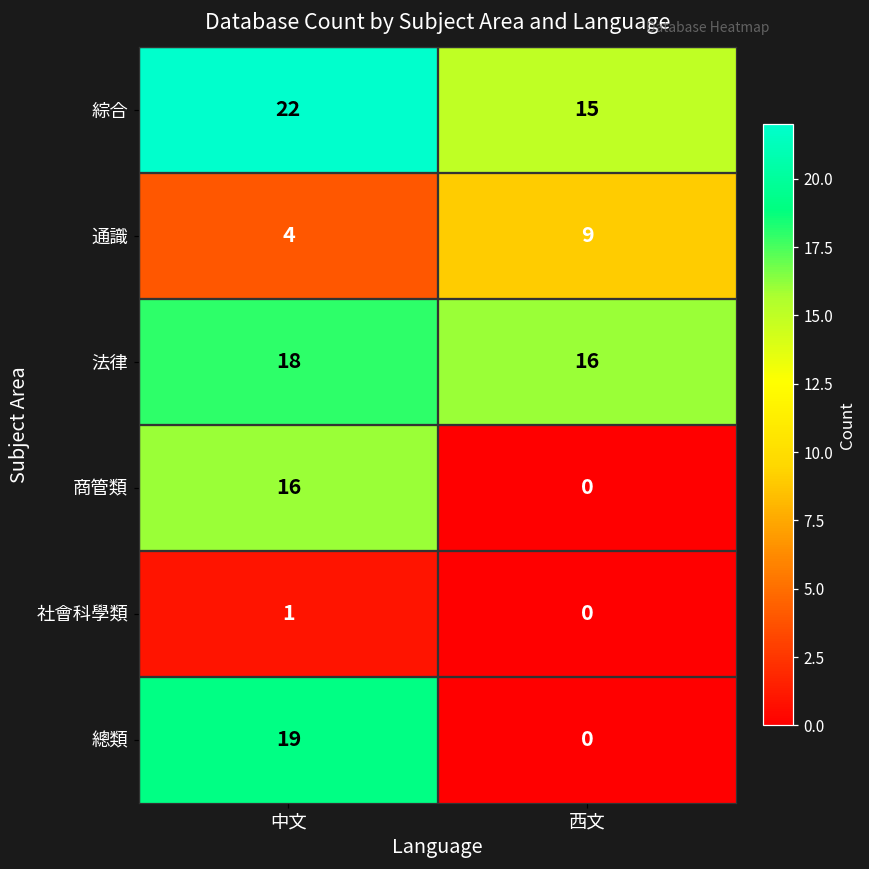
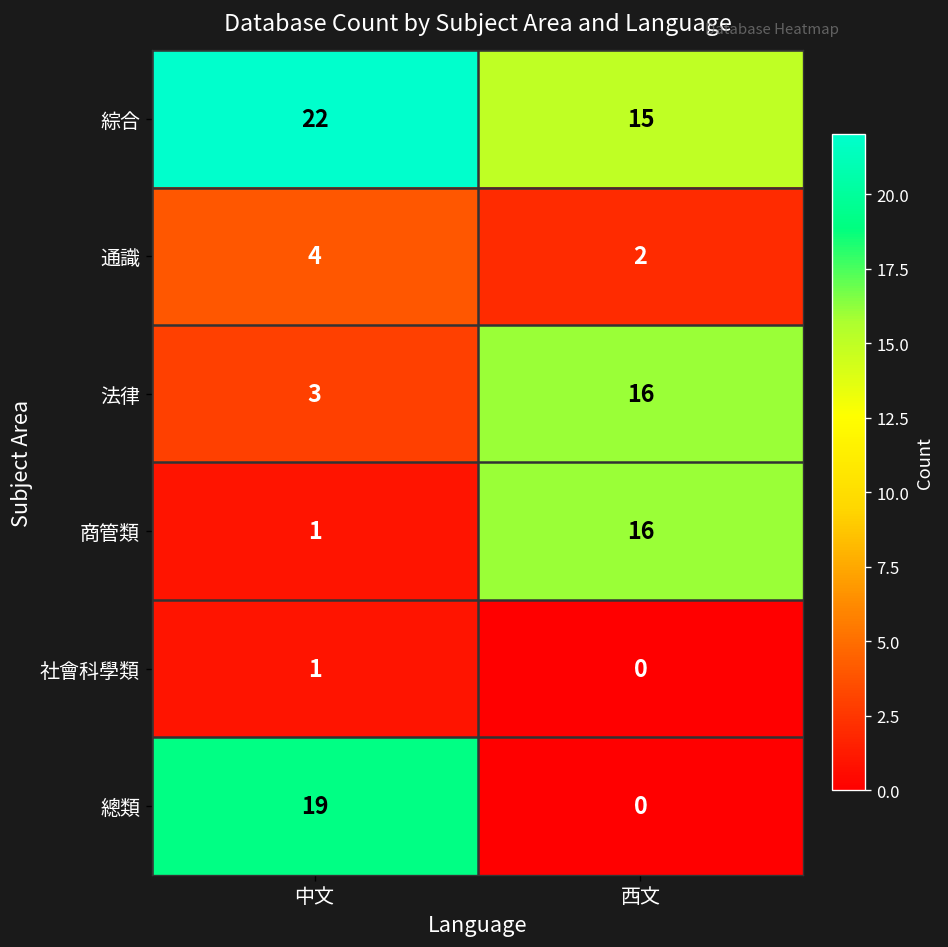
  {
    "綜合": {
      "中文": 22,
      "西文": 15
    },
    "通識": {
      "中文": 4,
-     "西文": 9
+     "西文": 2
    },
    "法律": {
-     "中文": 18,
+     "中文": 3,
      "西文": 16
    },
    "商管類": {
-     "中文": 16,
-     "西文": 0
+     "中文": 1,
+     "西文": 16
    },
    "社會科學類": {
      "中文": 1,
      "西文": 0
    },
    "總類": {
      "中文": 19,
      "西文": 0
    }
  }
